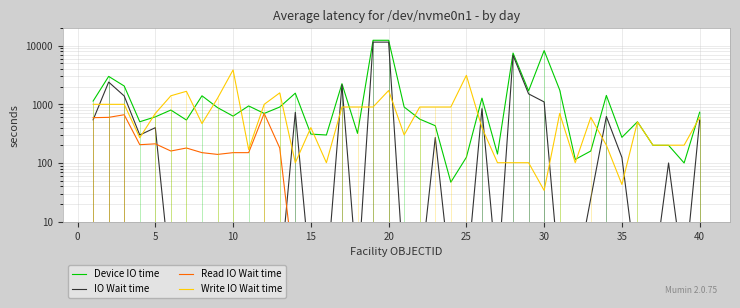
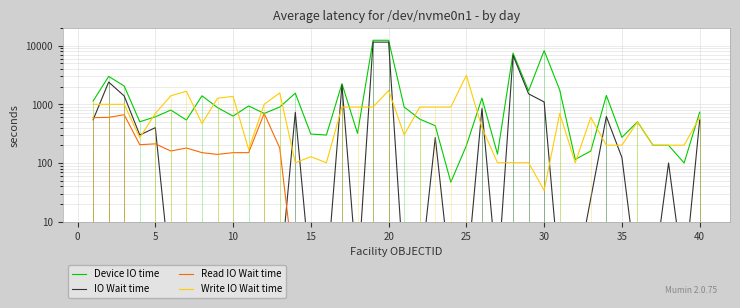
  {
    "Device IO time": {
      "5": 600,
      "10": 600,
      "15": 300,
-     "25": 130,
+     "25": 200,
      "30": 8000,
      "35": 300,
      "40": 700
    },
    "IO Wait time": {
      "5": 400,
      "30": 1100,
      "35": 120,
      "40": 500
    },
    "Read IO Wait time": {
      "5": 210,
      "10": 150
    },
    "Write IO Wait time": {
      "5": 700,
-     "10": 4000,
-     "15": 400,
+     "10": 1400,
+     "15": 130,
      "20": 1700,
      "25": 3000,
      "30": 30,
-     "35": 40,
+     "35": 200,
      "40": 600
    }
  }
